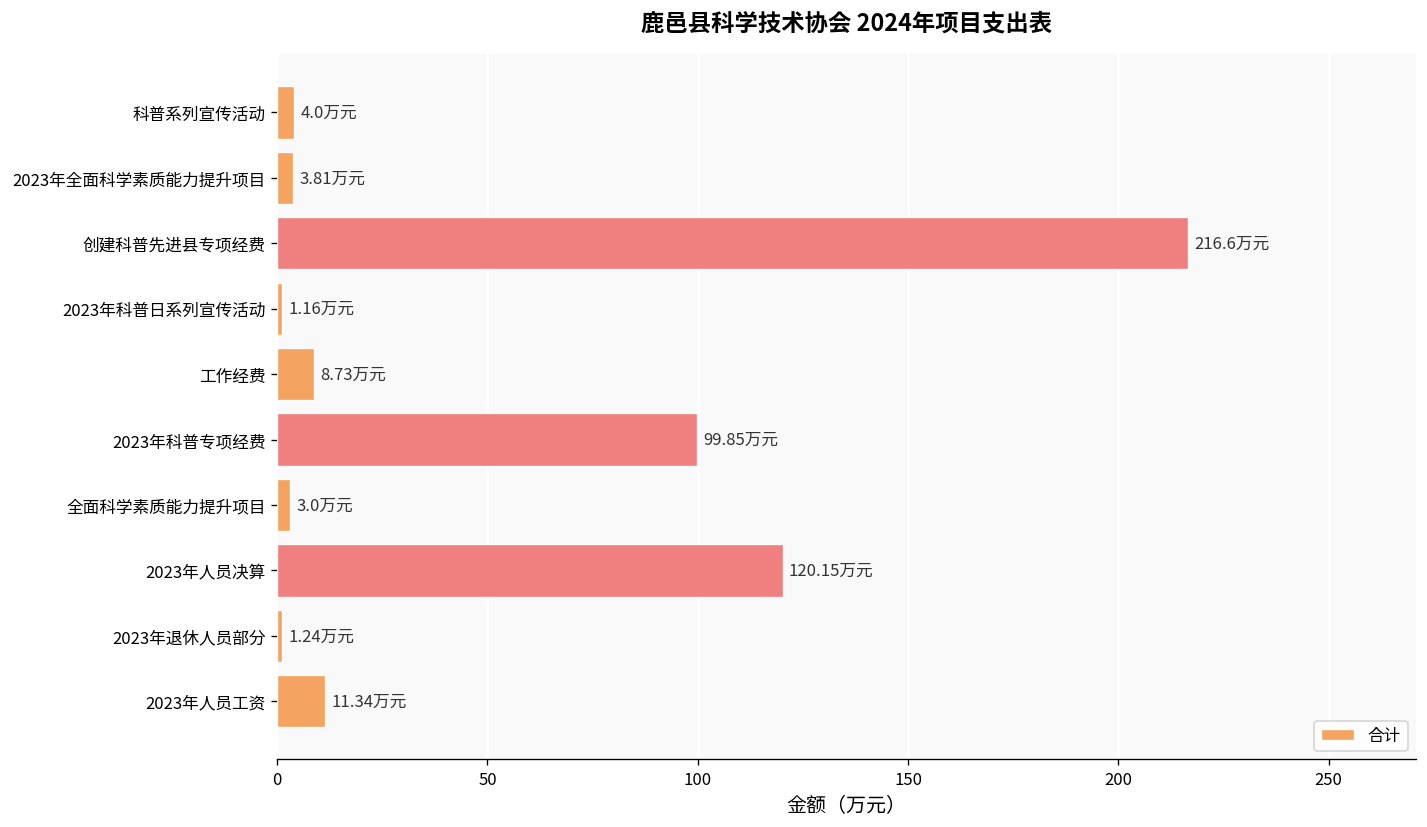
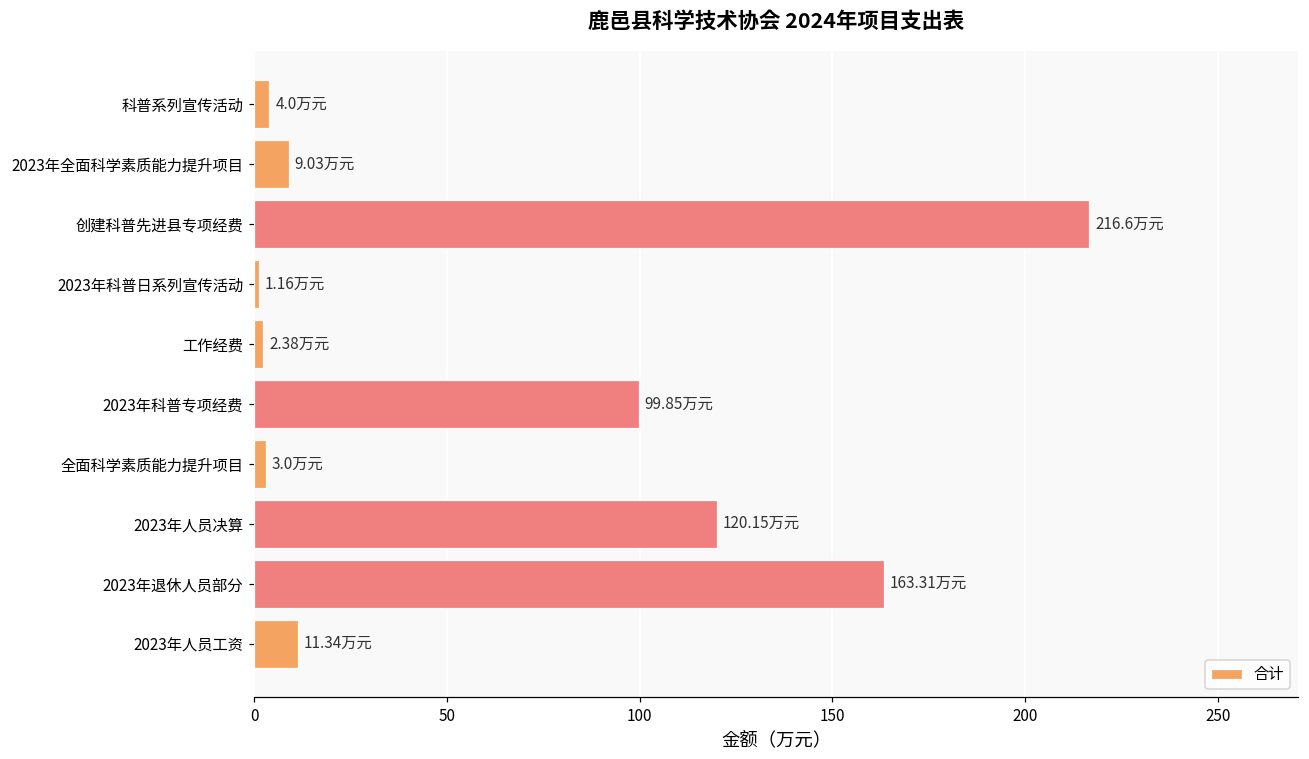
  {
    "科普系列宣传活动": 4.0,
-   "2023年全面科学素质能力提升项目": 3.81,
+   "2023年全面科学素质能力提升项目": 9.03,
    "创建科普先进县专项经费": 216.6,
    "2023年科普日系列宣传活动": 1.16,
-   "工作经费": 8.73,
+   "工作经费": 2.38,
    "2023年科普专项经费": 99.85,
    "全面科学素质能力提升项目": 3.0,
    "2023年人员决算": 120.15,
-   "2023年退休人员部分": 1.24,
+   "2023年退休人员部分": 163.31,
    "2023年人员工资": 11.34
  }
